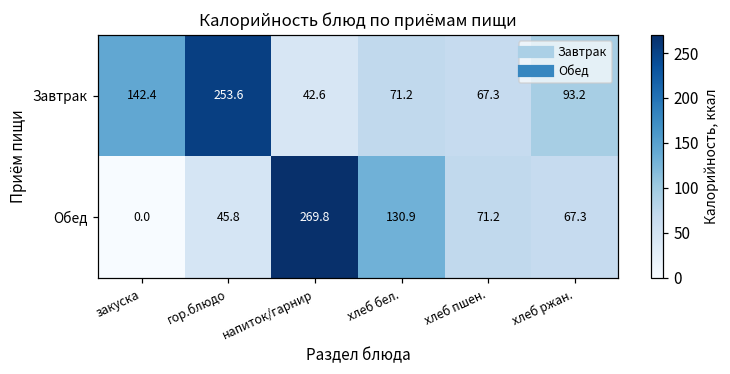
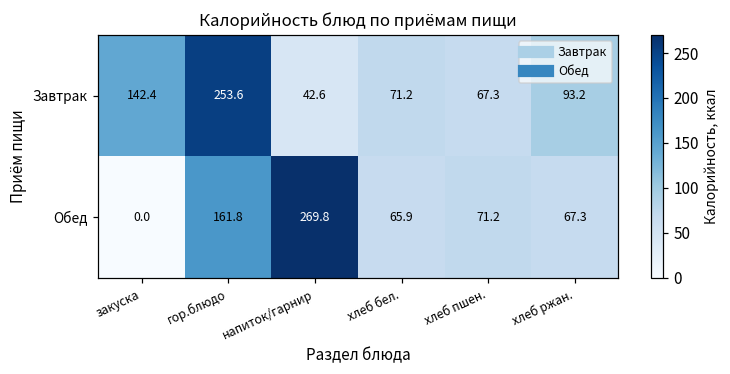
  {
    "Завтрак": {
      "закуска": 142.4,
      "гор.блюдо": 253.6,
      "напиток/гарнир": 42.6,
      "хлеб бел.": 71.2,
      "хлеб пшен.": 67.3,
      "хлеб ржан.": 93.2
    },
    "Обед": {
      "закуска": 0.0,
-     "гор.блюдо": 45.8,
+     "гор.блюдо": 161.8,
      "напиток/гарнир": 269.8,
-     "хлеб бел.": 130.9,
+     "хлеб бел.": 65.9,
      "хлеб пшен.": 71.2,
      "хлеб ржан.": 67.3
    }
  }
